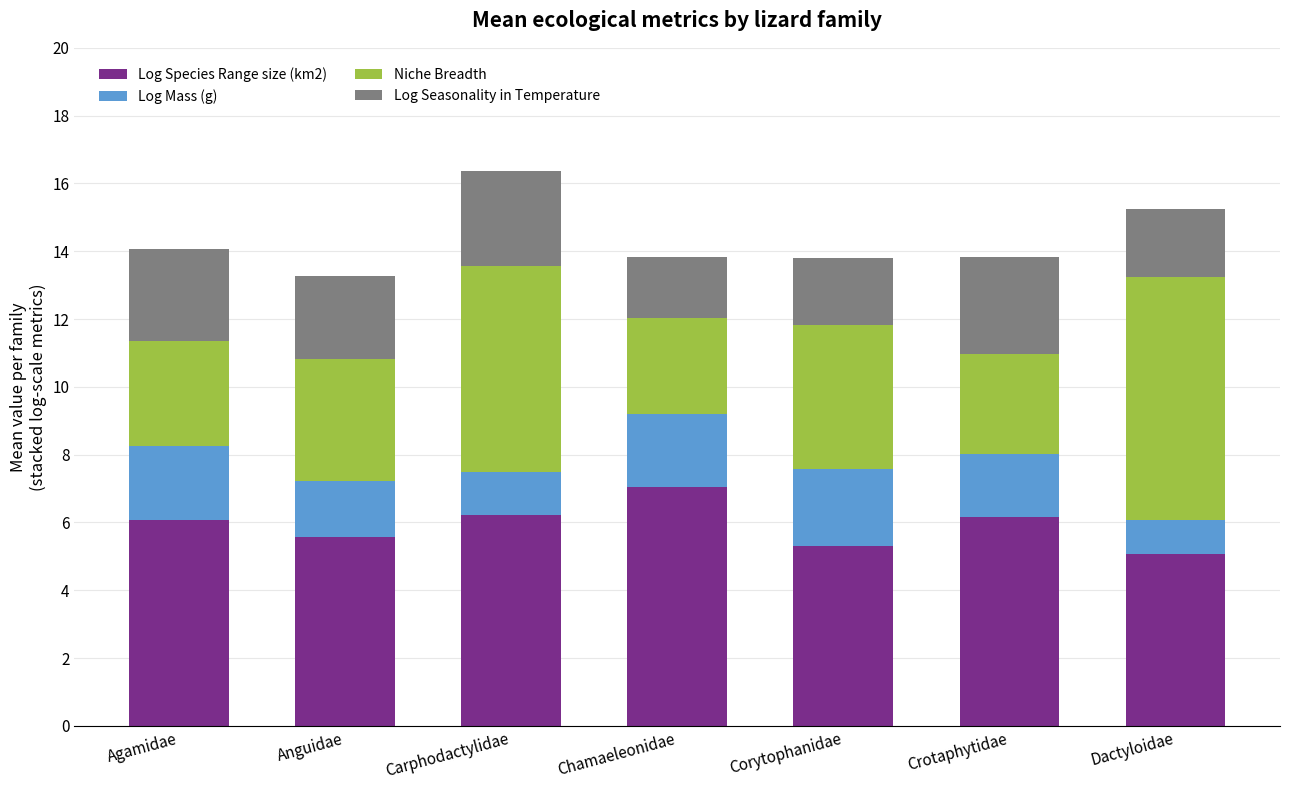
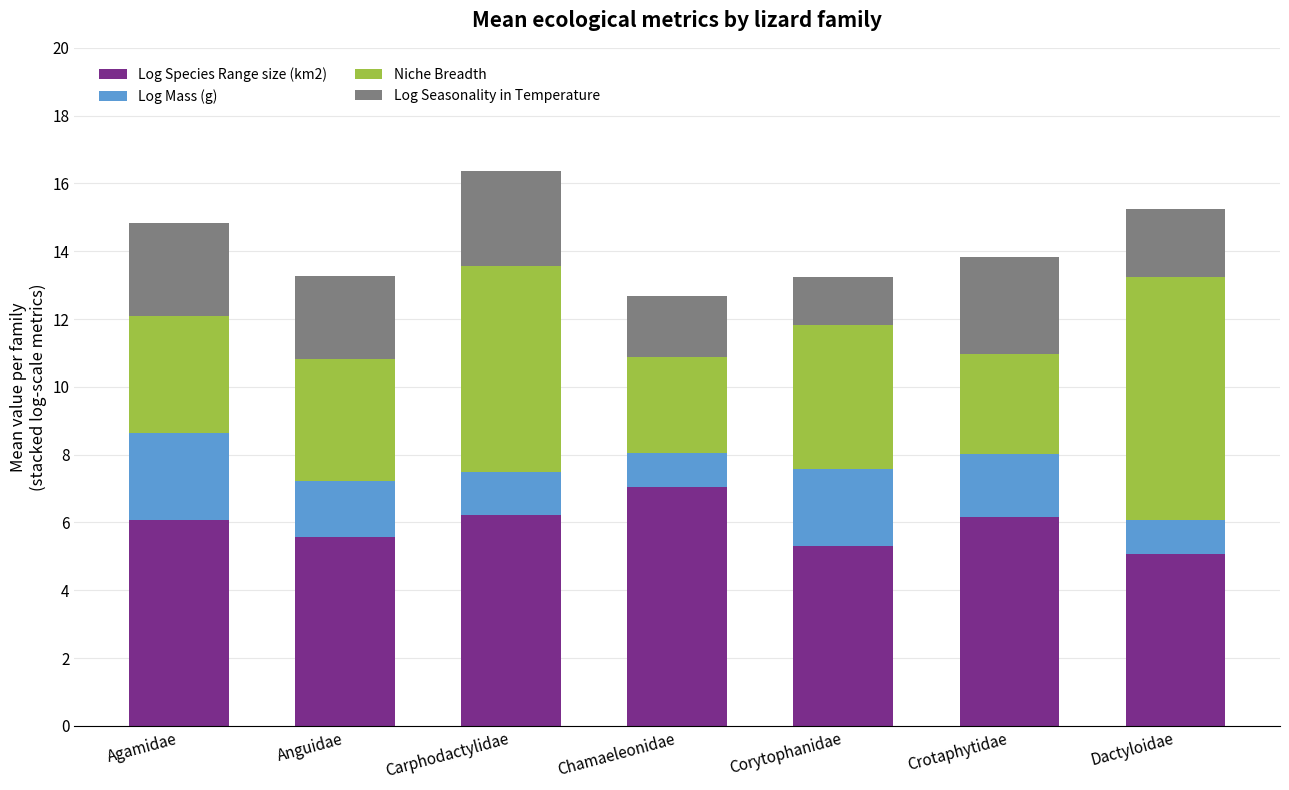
  {
    "Log Species Range size (km2)": {
      "Agamidae": 6.1,
      "Anguidae": 5.6,
      "Carphodactylidae": 6.2,
      "Chamaeleonidae": 7.1,
      "Corytophanidae": 5.3,
      "Crotaphytidae": 6.2,
      "Dactyloidae": 5.1
    },
    "Log Mass (g)": {
-     "Agamidae": 2.2,
+     "Agamidae": 2.5,
      "Anguidae": 1.7,
      "Carphodactylidae": 1.3,
-     "Chamaeleonidae": 2.1,
+     "Chamaeleonidae": 1.0,
      "Corytophanidae": 2.3,
      "Crotaphytidae": 1.9,
      "Dactyloidae": 1.0
    },
    "Niche Breadth": {
-     "Agamidae": 3.1,
+     "Agamidae": 3.5,
      "Anguidae": 3.6,
      "Carphodactylidae": 6.1,
      "Chamaeleonidae": 2.8,
      "Corytophanidae": 4.3,
      "Crotaphytidae": 2.9,
      "Dactyloidae": 7.2
    },
    "Log Seasonality in Temperature": {
      "Agamidae": 2.7,
      "Anguidae": 2.5,
      "Carphodactylidae": 2.8,
      "Chamaeleonidae": 1.8,
-     "Corytophanidae": 2.0,
+     "Corytophanidae": 1.4,
      "Crotaphytidae": 2.9,
      "Dactyloidae": 2.0
    }
  }
